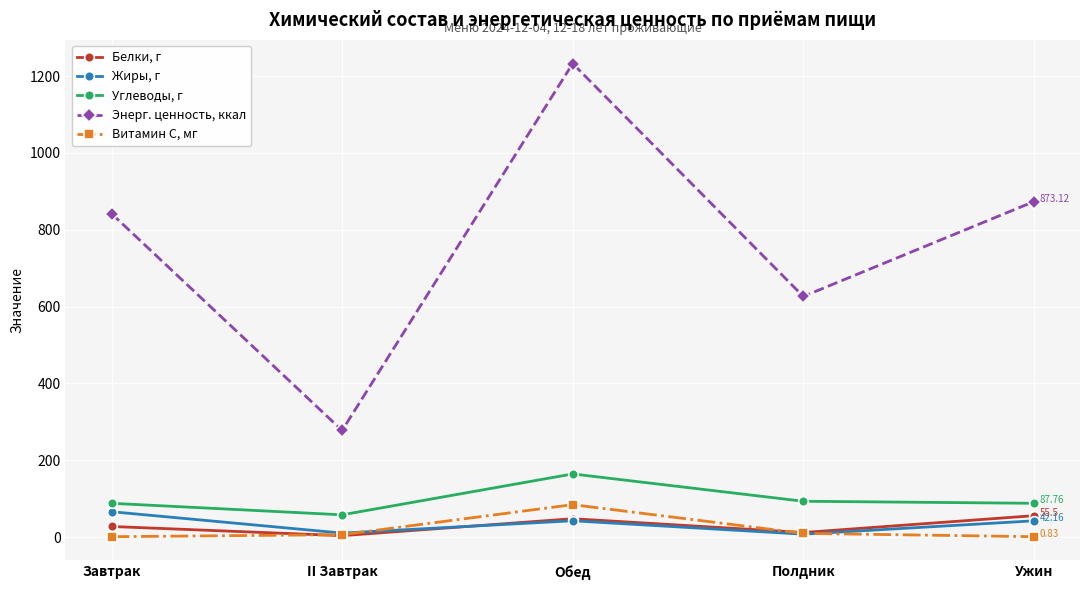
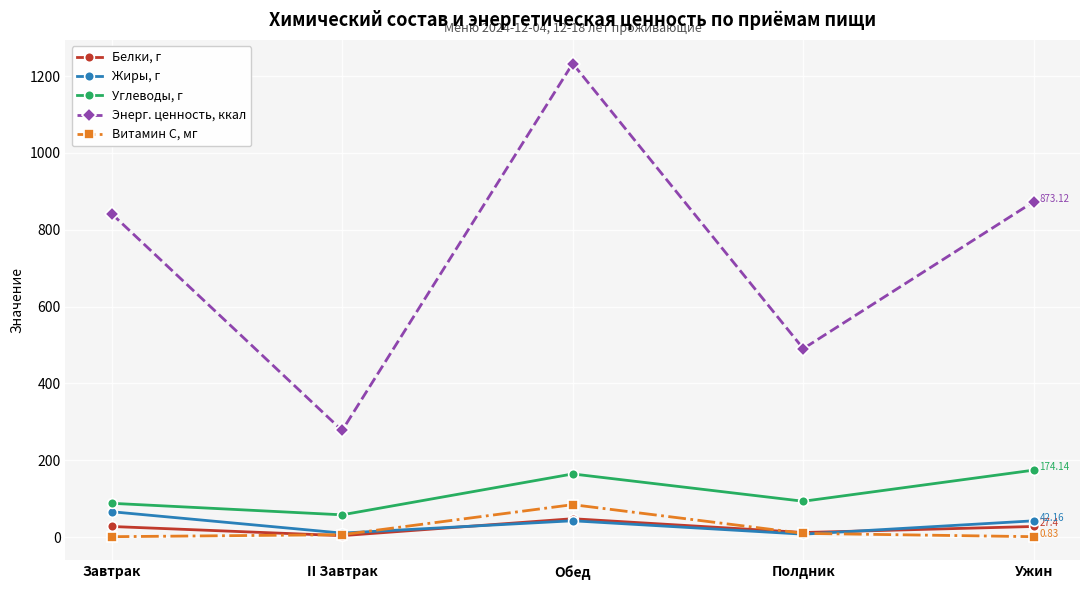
  {
    "Белки, г": {
-     "Ужин": 55.5
+     "Ужин": 27.4
    },
    "Жиры, г": {
      "Завтрак": 70
    },
    "Углеводы, г": {
-     "Ужин": 87.76
+     "Ужин": 174.14
    },
    "Энерг. ценность, ккал": {
      "Завтрак": 840,
      "II Завтрак": 280,
      "Обед": 1230,
-     "Полдник": 630
+     "Полдник": 490
    },
    "Витамин С, мг": {
      "Ужин": 0.83
    }
  }
